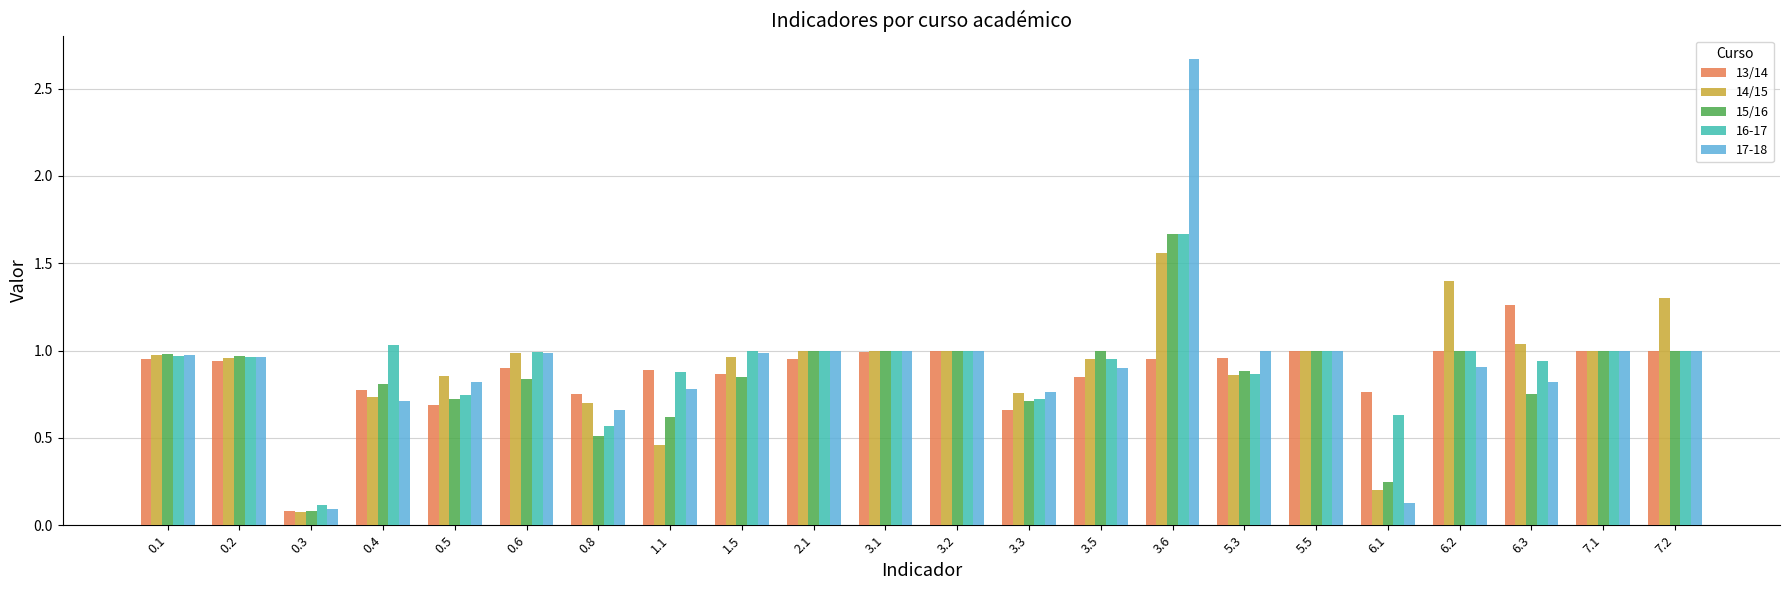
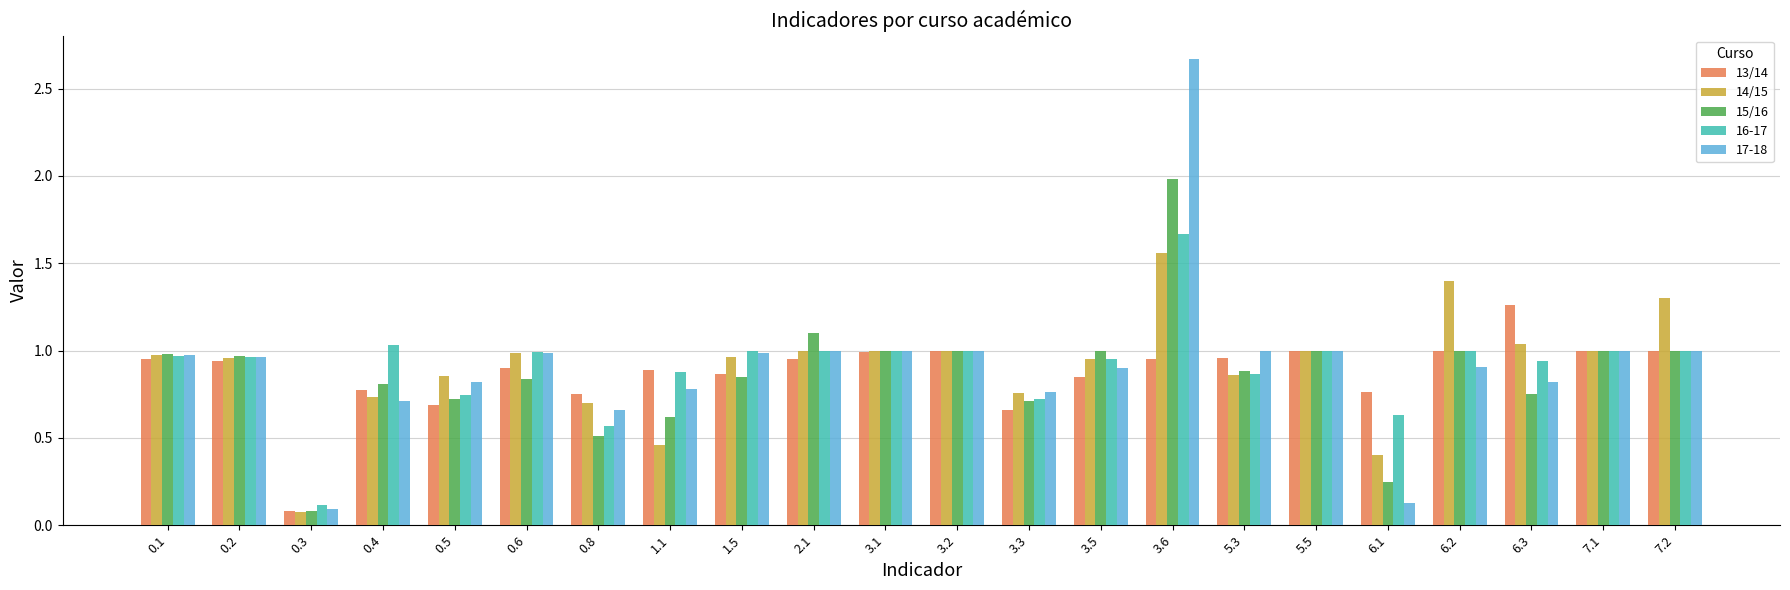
  {
    "13/14": {
      "0.1": 0.95,
      "0.2": 0.94,
      "0.3": 0.08,
      "0.4": 0.77,
      "0.5": 0.69,
      "0.6": 0.90,
      "0.8": 0.75,
      "1.1": 0.89,
      "1.5": 0.87,
      "2.1": 0.95,
      "3.1": 0.99,
      "3.2": 1.00,
      "3.3": 0.66,
      "3.5": 0.85,
      "3.6": 0.95,
      "5.3": 0.96,
      "5.5": 1.00,
      "6.1": 0.76,
      "6.2": 1.00,
      "6.3": 1.26,
      "7.1": 1.00,
      "7.2": 1.00
    },
    "14/15": {
      "0.1": 0.97,
      "0.2": 0.96,
      "0.3": 0.08,
      "0.4": 0.74,
      "0.5": 0.86,
      "0.6": 1.0,
      "0.8": 0.7,
      "1.1": 0.46,
      "1.5": 0.96,
      "2.1": 1.0,
      "3.1": 1.0,
      "3.2": 1.0,
      "3.3": 0.76,
      "3.5": 0.95,
      "3.6": 1.56,
      "5.3": 0.86,
      "5.5": 1.0,
-     "6.1": 0.2,
+     "6.1": 0.4,
      "6.2": 1.4,
      "6.3": 1.04,
      "7.1": 1.0,
      "7.2": 1.3
    },
    "15/16": {
      "0.1": 0.98,
      "0.2": 0.97,
      "0.3": 0.08,
      "0.4": 0.81,
      "0.5": 0.72,
      "0.6": 0.84,
      "0.8": 0.51,
      "1.1": 0.62,
      "1.5": 0.85,
-     "2.1": 1.0,
+     "2.1": 1.1,
      "3.1": 1.00,
      "3.2": 1.00,
      "3.3": 0.71,
      "3.5": 1.00,
-     "3.6": 1.67,
+     "3.6": 1.98,
      "5.3": 0.88,
      "5.5": 1.00,
      "6.1": 0.25,
      "6.2": 1.00,
      "6.3": 0.75,
      "7.1": 1.00,
      "7.2": 1.00
    }
  }
